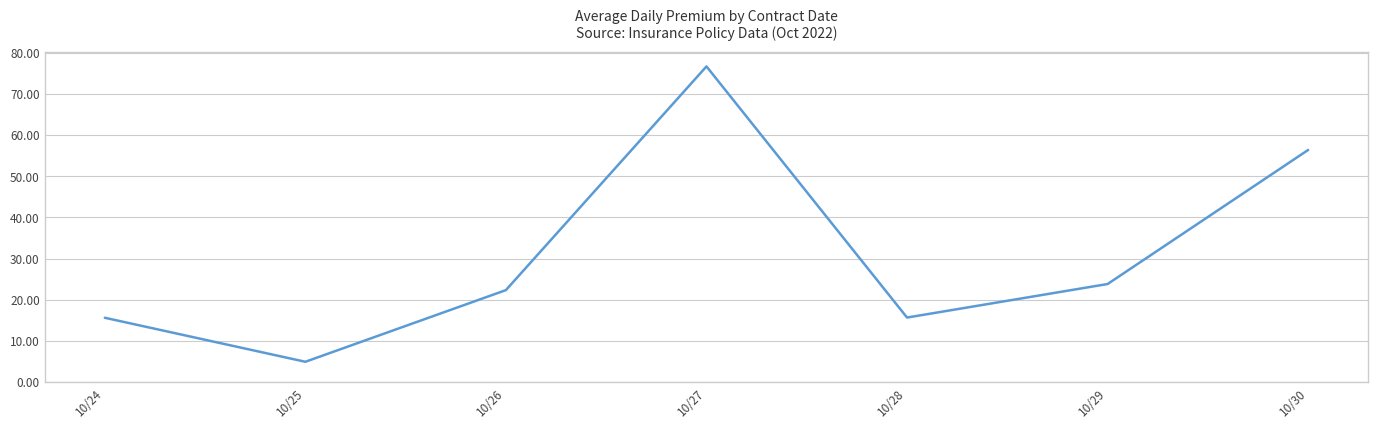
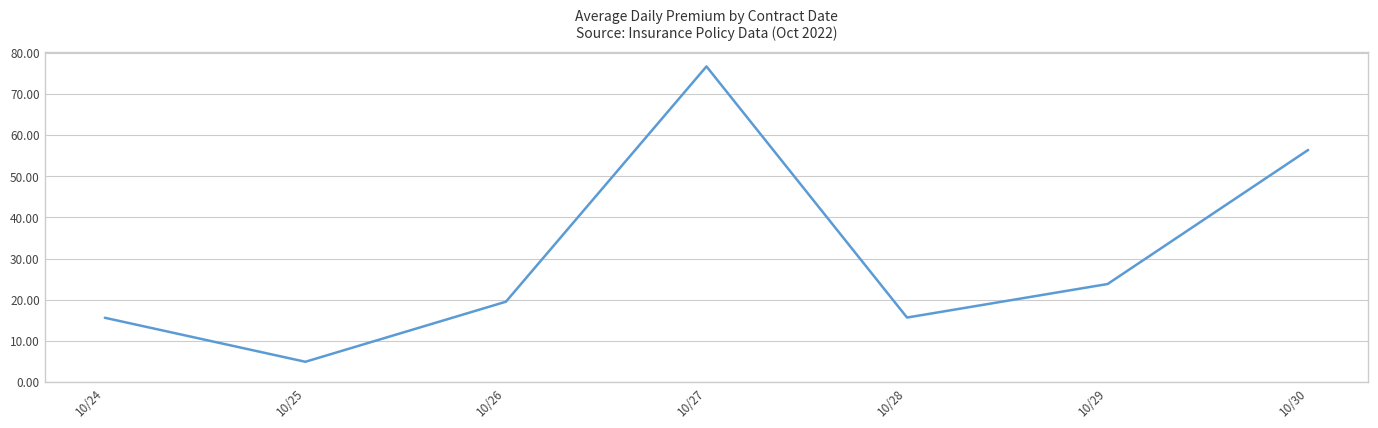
  {
    "10/24": 16,
    "10/25": 5,
-   "10/26": 22,
+   "10/26": 20,
    "10/27": 77,
    "10/28": 16,
    "10/29": 24,
    "10/30": 56
  }
